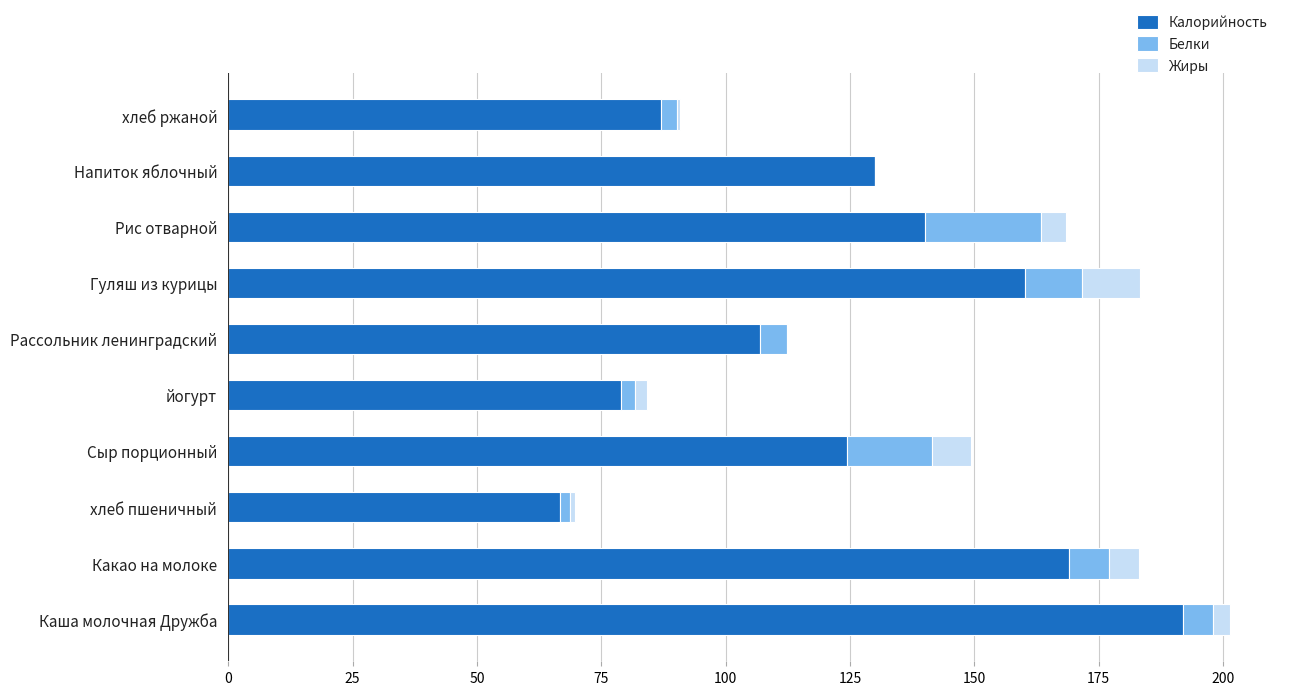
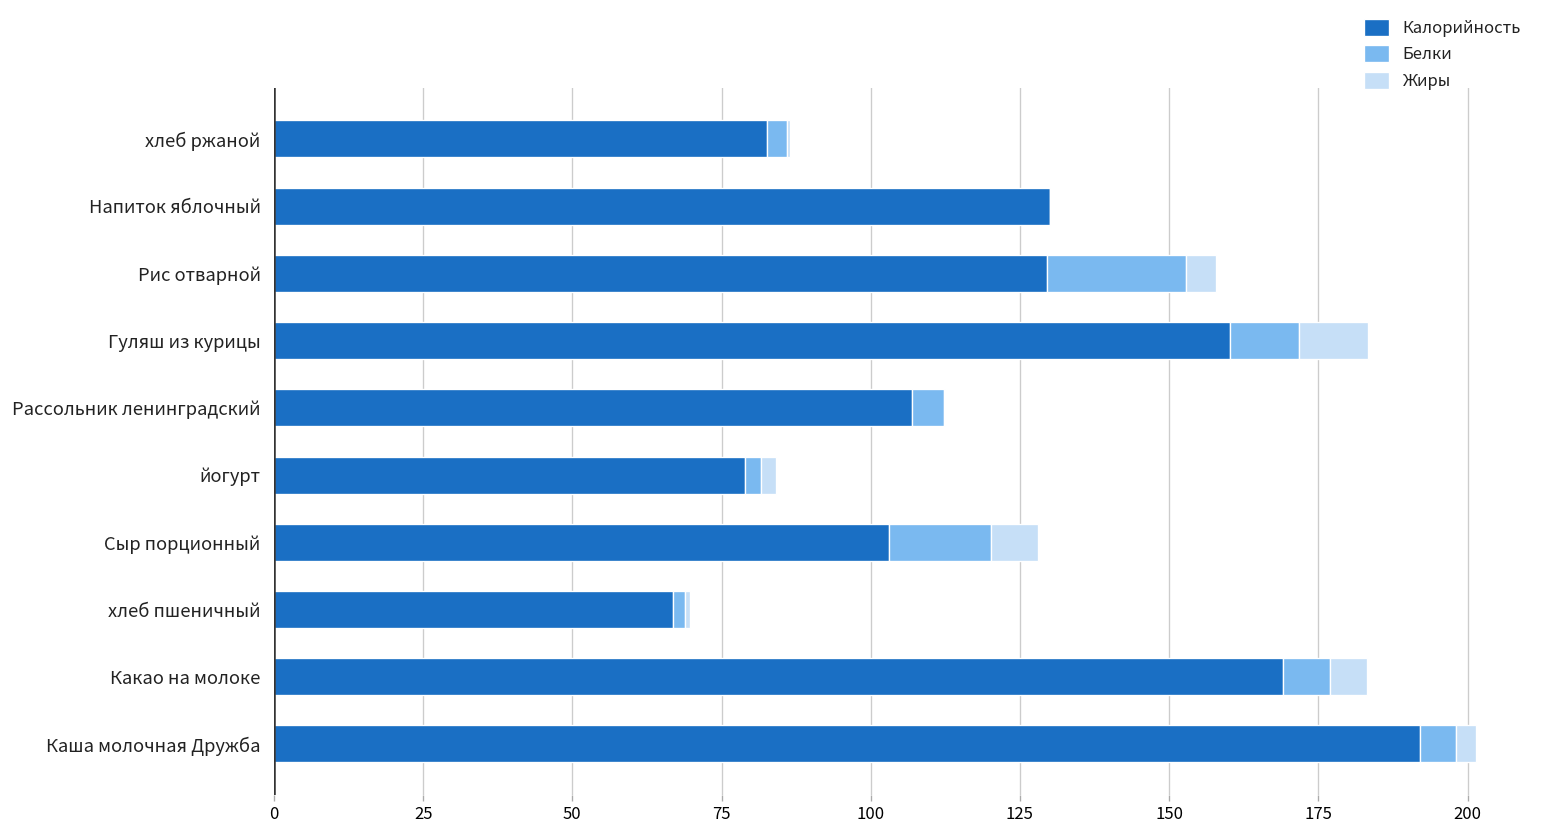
  {
    "Калорийность": {
-     "хлеб ржаной": 87,
+     "хлеб ржаной": 83,
      "Напиток яблочный": 130,
-     "Рис отварной": 140,
+     "Рис отварной": 130,
      "Гуляш из курицы": 160,
      "Рассольник ленинградский": 107,
      "йогурт": 79,
-     "Сыр порционный": 124,
+     "Сыр порционный": 103,
      "хлеб пшеничный": 67,
      "Какао на молоке": 169,
      "Каша молочная Дружба": 192
    },
    "Белки": {
      "хлеб ржаной": 3,
      "Напиток яблочный": 0,
      "Рис отварной": 23,
      "Гуляш из курицы": 12,
      "Рассольник ленинградский": 5,
      "йогурт": 3,
      "Сыр порционный": 17,
      "хлеб пшеничный": 2,
      "Какао на молоке": 8,
      "Каша молочная Дружба": 6
    },
    "Жиры": {
      "хлеб ржаной": 1,
      "Напиток яблочный": 0,
      "Рис отварной": 5,
      "Гуляш из курицы": 12,
      "йогурт": 3,
      "Сыр порционный": 8,
      "хлеб пшеничный": 1,
      "Какао на молоке": 6,
      "Каша молочная Дружба": 3
    }
  }
